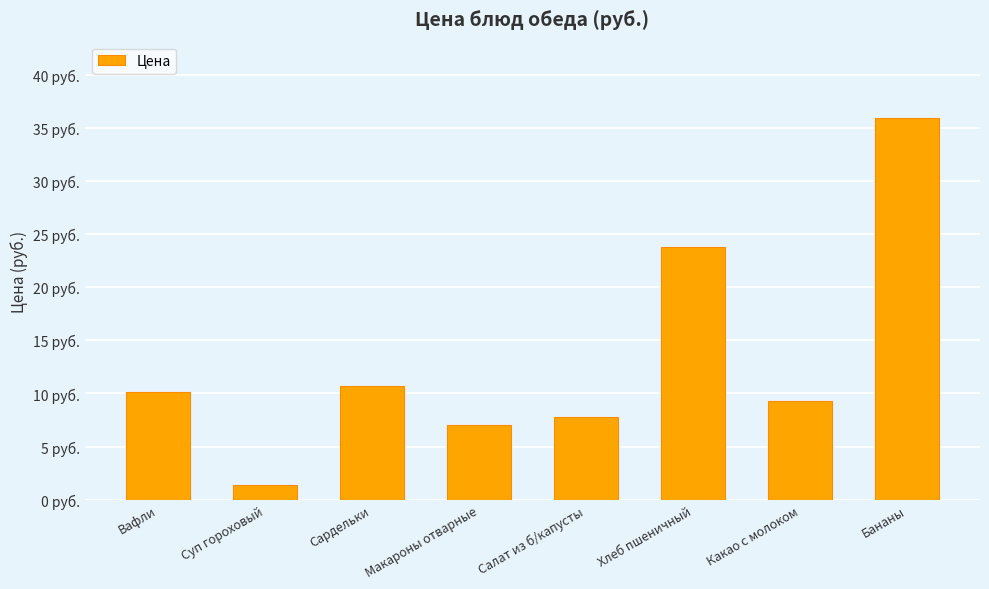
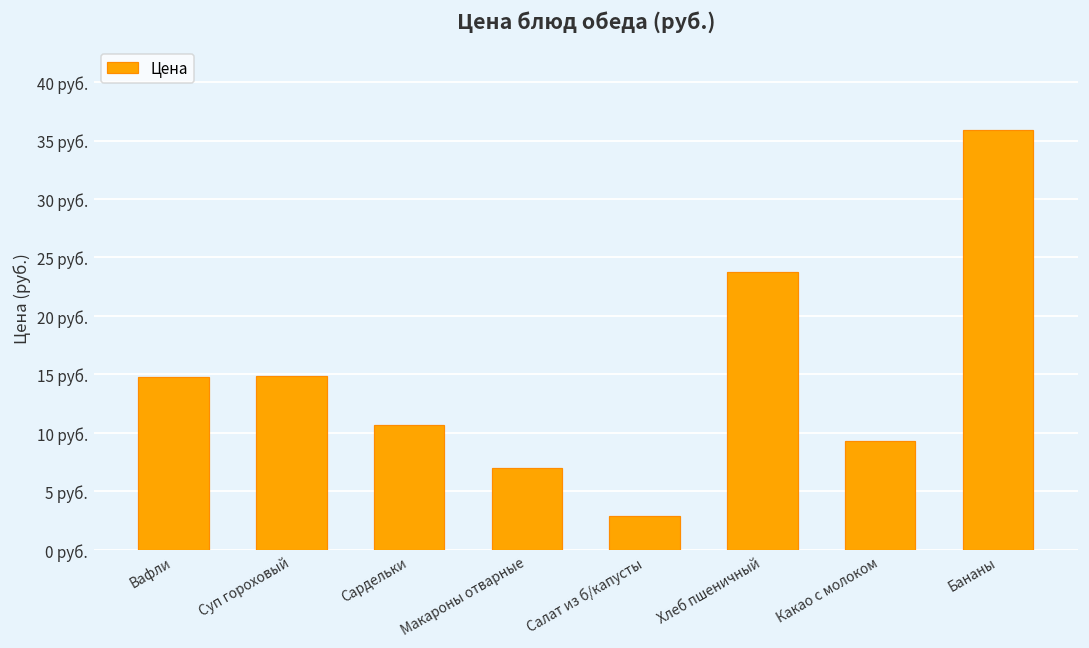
  {
-   "Вафли": "10.2 руб.",
-   "Суп гороховый": "1.4 руб.",
+   "Вафли": "14.8 руб.",
+   "Суп гороховый": "14.9 руб.",
    "Сардельки": "10.7 руб.",
    "Макароны отварные": "7.0 руб.",
-   "Салат из б/капусты": "7.8 руб.",
+   "Салат из б/капусты": "2.9 руб.",
    "Хлеб пшеничный": "23.8 руб.",
    "Какао с молоком": "9.3 руб.",
    "Бананы": "35.9 руб."
  }
